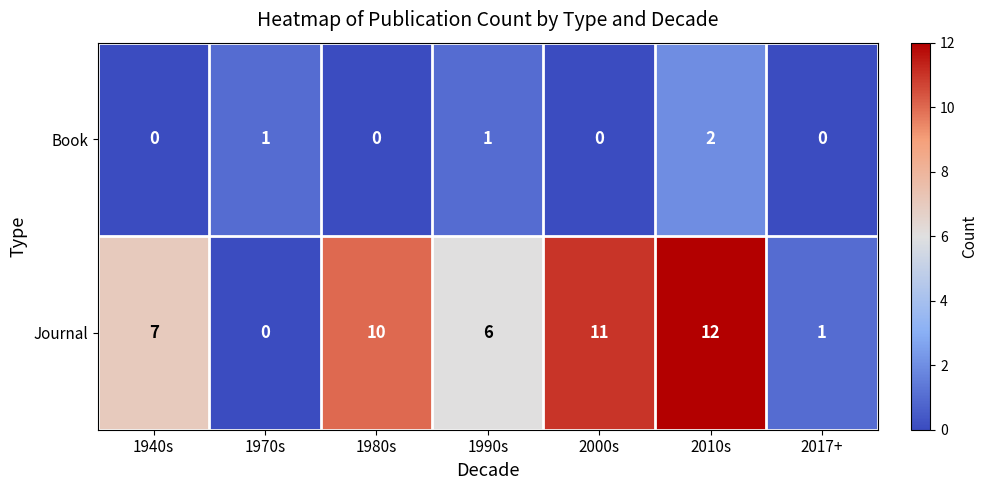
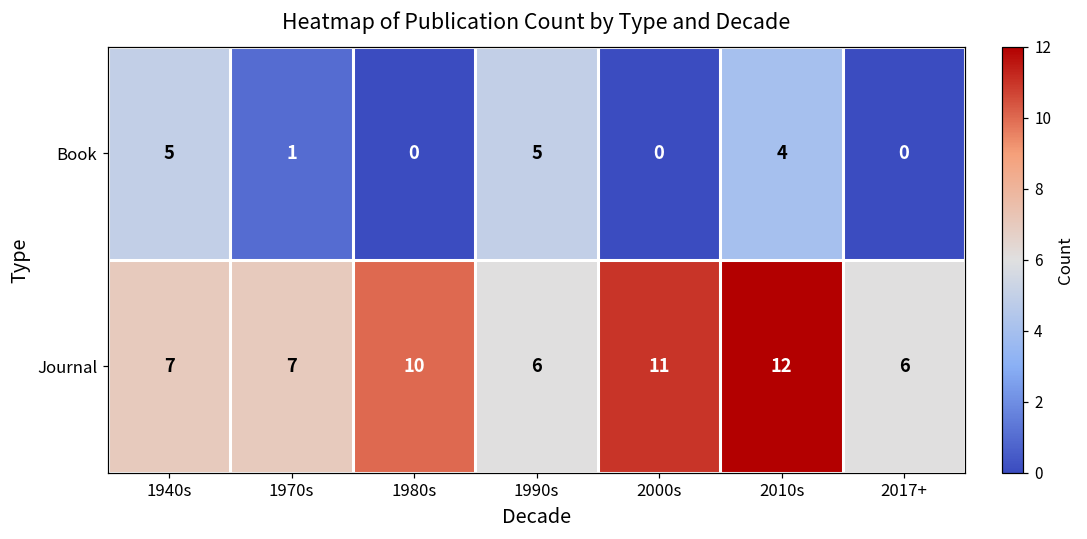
  {
    "Book": {
-     "1940s": 0,
+     "1940s": 5,
      "1970s": 1,
      "1980s": 0,
-     "1990s": 1,
+     "1990s": 5,
      "2000s": 0,
-     "2010s": 2,
+     "2010s": 4,
      "2017+": 0
    },
    "Journal": {
      "1940s": 7,
-     "1970s": 0,
+     "1970s": 7,
      "1980s": 10,
      "1990s": 6,
      "2000s": 11,
      "2010s": 12,
-     "2017+": 1
+     "2017+": 6
    }
  }
